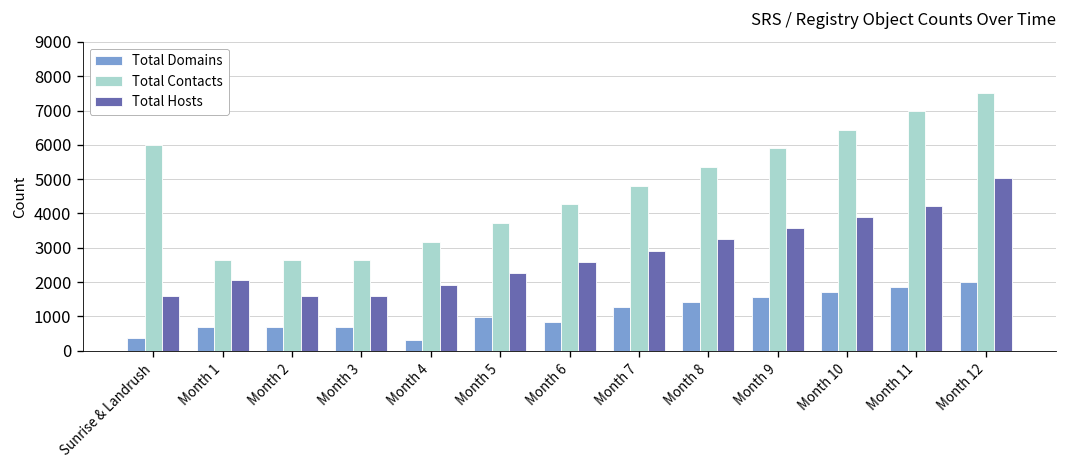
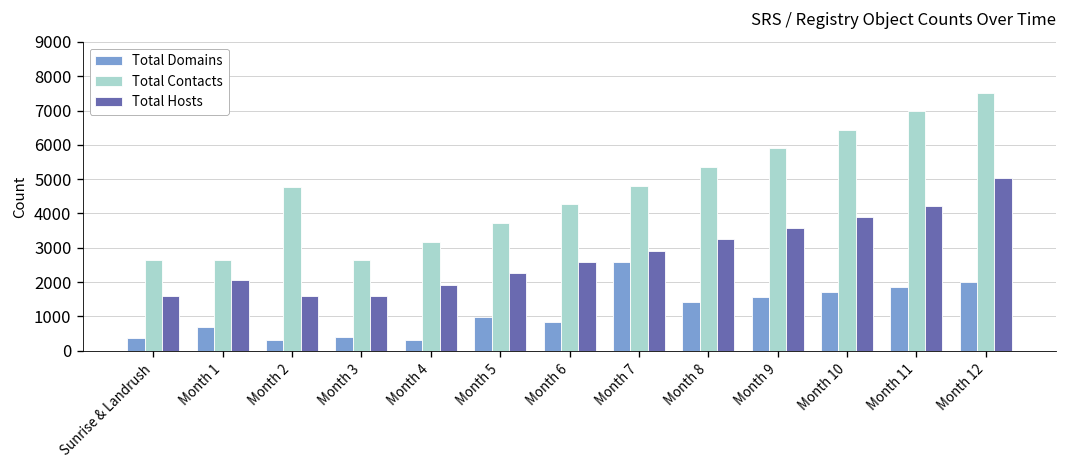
  {
    "Total Domains": {
      "Sunrise & Landrush": 400,
      "Month 1": 700,
-     "Month 2": 700,
-     "Month 3": 700,
+     "Month 2": 300,
+     "Month 3": 400,
      "Month 4": 300,
      "Month 5": 1000,
      "Month 6": 800,
-     "Month 7": 1300,
+     "Month 7": 2600,
      "Month 8": 1400,
      "Month 9": 1600,
      "Month 10": 1700,
      "Month 11": 1900,
      "Month 12": 2000
    },
    "Total Contacts": {
-     "Sunrise & Landrush": 6000,
+     "Sunrise & Landrush": 2600,
      "Month 1": 2600,
-     "Month 2": 2600,
+     "Month 2": 4800,
      "Month 3": 2600,
      "Month 4": 3200,
      "Month 5": 3700,
      "Month 6": 4300,
      "Month 7": 4800,
      "Month 8": 5400,
      "Month 9": 5900,
      "Month 10": 6400,
      "Month 11": 7000,
      "Month 12": 7500
    },
    "Total Hosts": {
      "Sunrise & Landrush": 1600,
      "Month 1": 2100,
      "Month 2": 1600,
      "Month 3": 1600,
      "Month 4": 1900,
      "Month 5": 2300,
      "Month 6": 2600,
      "Month 7": 2900,
      "Month 8": 3200,
      "Month 9": 3600,
      "Month 10": 3900,
      "Month 11": 4200,
      "Month 12": 5000
    }
  }
